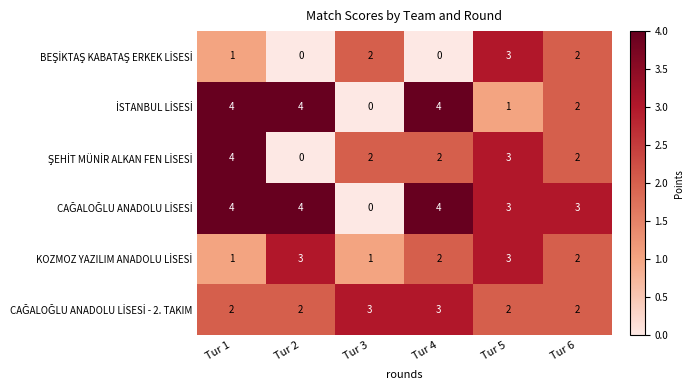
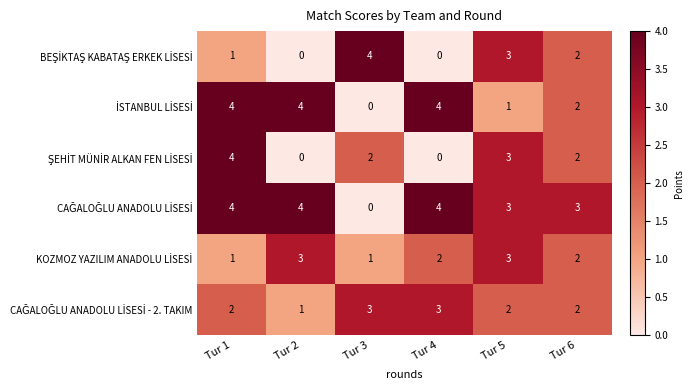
  {
    "BEŞİKTAŞ KABATAŞ ERKEK LİSESİ": {
      "Tur 1": 1,
      "Tur 2": 0,
-     "Tur 3": 2,
+     "Tur 3": 4,
      "Tur 4": 0,
      "Tur 5": 3,
      "Tur 6": 2
    },
    "İSTANBUL LİSESİ": {
      "Tur 1": 4,
      "Tur 2": 4,
      "Tur 3": 0,
      "Tur 4": 4,
      "Tur 5": 1,
      "Tur 6": 2
    },
    "ŞEHİT MÜNİR ALKAN FEN LİSESİ": {
      "Tur 1": 4,
      "Tur 2": 0,
      "Tur 3": 2,
-     "Tur 4": 2,
+     "Tur 4": 0,
      "Tur 5": 3,
      "Tur 6": 2
    },
    "CAĞALOĞLU ANADOLU LİSESİ": {
      "Tur 1": 4,
      "Tur 2": 4,
      "Tur 3": 0,
      "Tur 4": 4,
      "Tur 5": 3,
      "Tur 6": 3
    },
    "KOZMOZ YAZILIM ANADOLU LİSESİ": {
      "Tur 1": 1,
      "Tur 2": 3,
      "Tur 3": 1,
      "Tur 4": 2,
      "Tur 5": 3,
      "Tur 6": 2
    },
    "CAĞALOĞLU ANADOLU LİSESİ - 2. TAKIM": {
      "Tur 1": 2,
-     "Tur 2": 2,
+     "Tur 2": 1,
      "Tur 3": 3,
      "Tur 4": 3,
      "Tur 5": 2,
      "Tur 6": 2
    }
  }
